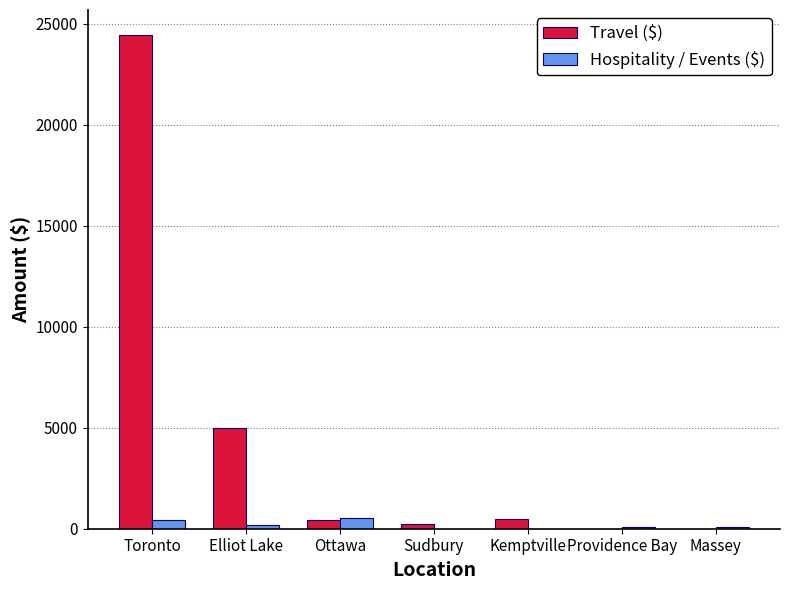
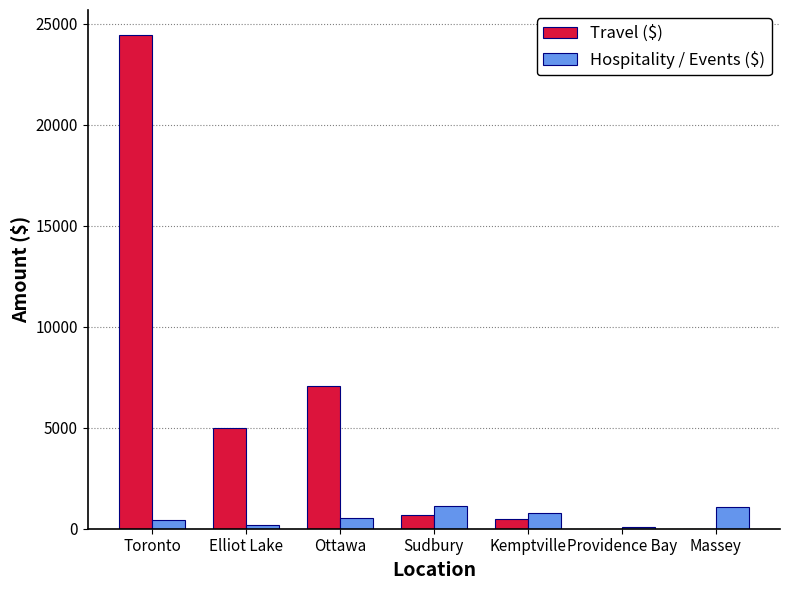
  {
    "Travel ($)": {
      "Toronto": 24500,
      "Elliot Lake": 5000,
-     "Ottawa": 500,
-     "Sudbury": 200,
+     "Ottawa": 7100,
+     "Sudbury": 700,
      "Kemptville": 500,
      "Providence Bay": 0,
      "Massey": 0
    },
    "Hospitality / Events ($)": {
      "Toronto": 500,
      "Elliot Lake": 200,
      "Ottawa": 500,
-     "Sudbury": 0,
-     "Kemptville": 0,
-     "Massey": 100
+     "Sudbury": 1100,
+     "Kemptville": 800,
+     "Massey": 1100
    }
  }
